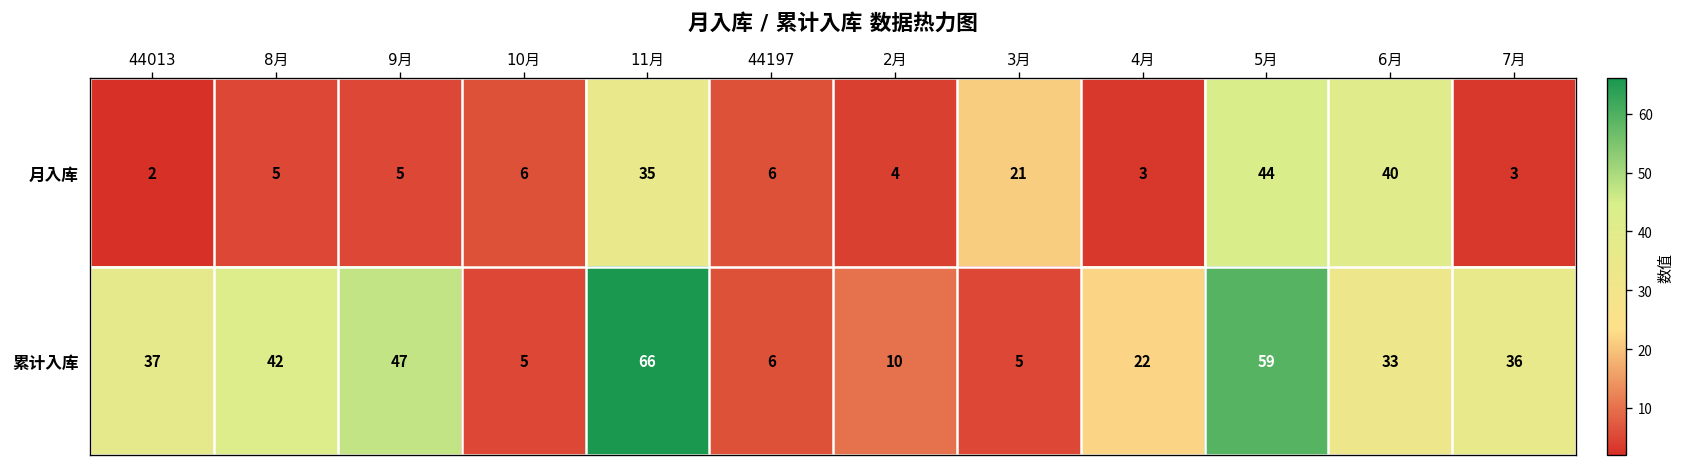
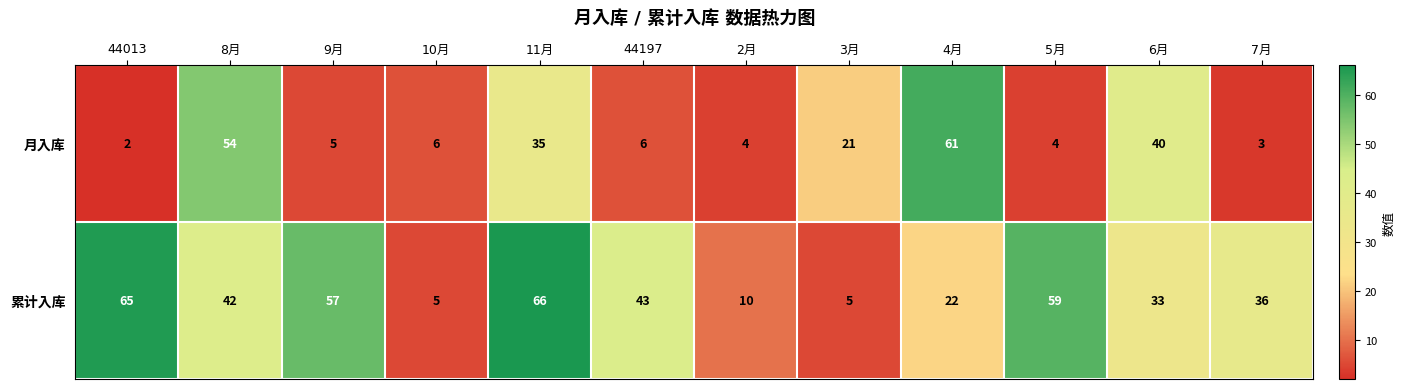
  {
    "月入库": {
      "44013": 2,
-     "8月": 5,
+     "8月": 54,
      "9月": 5,
      "10月": 6,
      "11月": 35,
      "44197": 6,
      "2月": 4,
      "3月": 21,
-     "4月": 3,
-     "5月": 44,
+     "4月": 61,
+     "5月": 4,
      "6月": 40,
      "7月": 3
    },
    "累计入库": {
-     "44013": 37,
+     "44013": 65,
      "8月": 42,
-     "9月": 47,
+     "9月": 57,
      "10月": 5,
      "11月": 66,
-     "44197": 6,
+     "44197": 43,
      "2月": 10,
      "3月": 5,
      "4月": 22,
      "5月": 59,
      "6月": 33,
      "7月": 36
    }
  }
